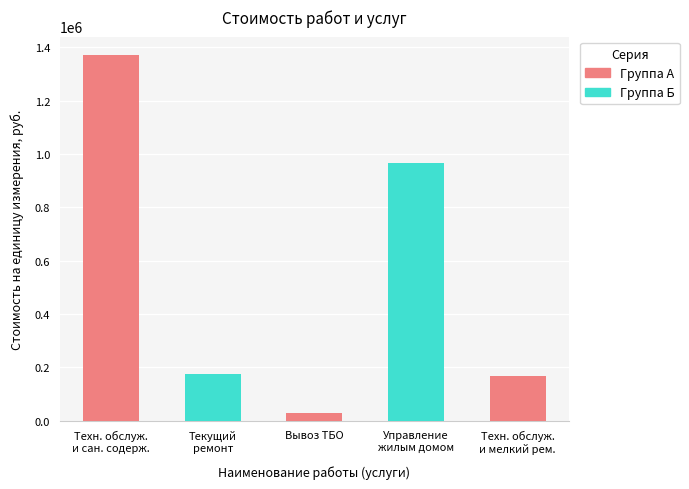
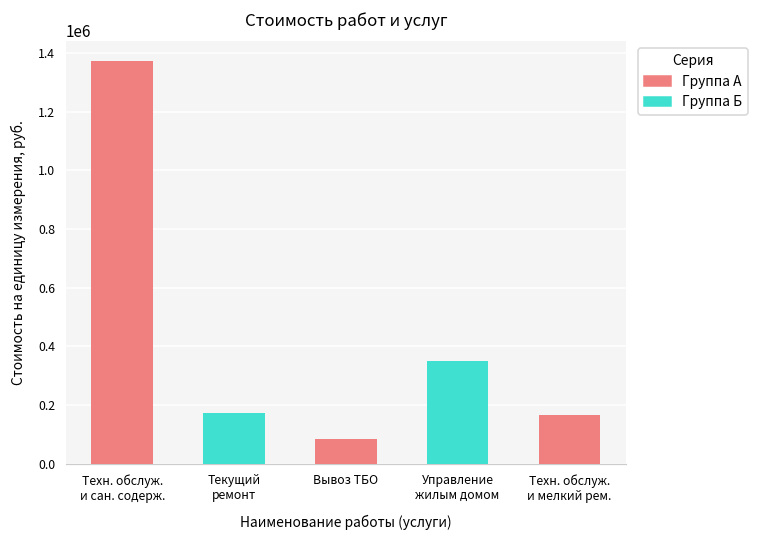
  {
    "Группа А": {
      "Техн. обслуж. и сан. содерж.": 1370000,
-     "Вывоз ТБО": 30000,
+     "Вывоз ТБО": 80000,
      "Техн. обслуж. и мелкий рем.": 170000
    },
    "Группа Б": {
      "Текущий ремонт": 170000,
-     "Управление жилым домом": 960000
+     "Управление жилым домом": 350000
    }
  }
